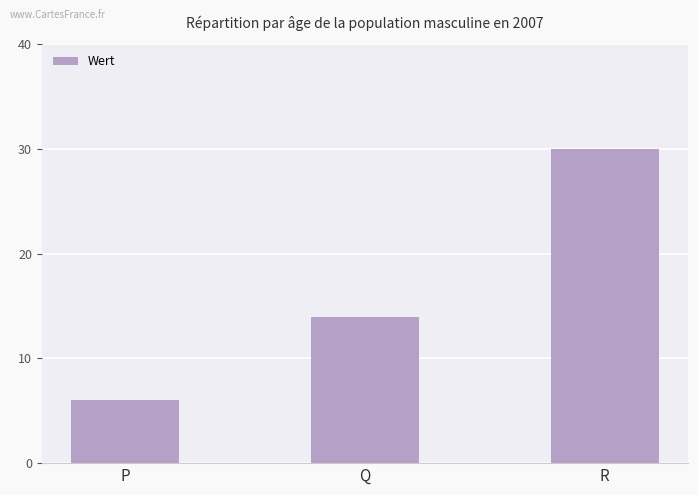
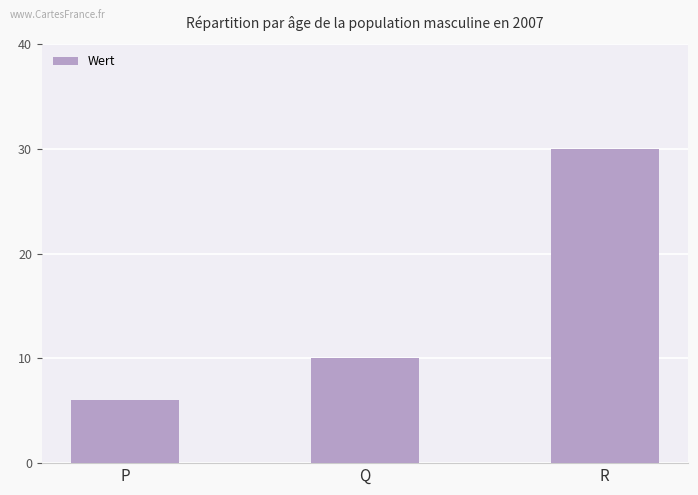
  {
    "P": 6,
-   "Q": 14,
+   "Q": 10,
    "R": 30
  }
